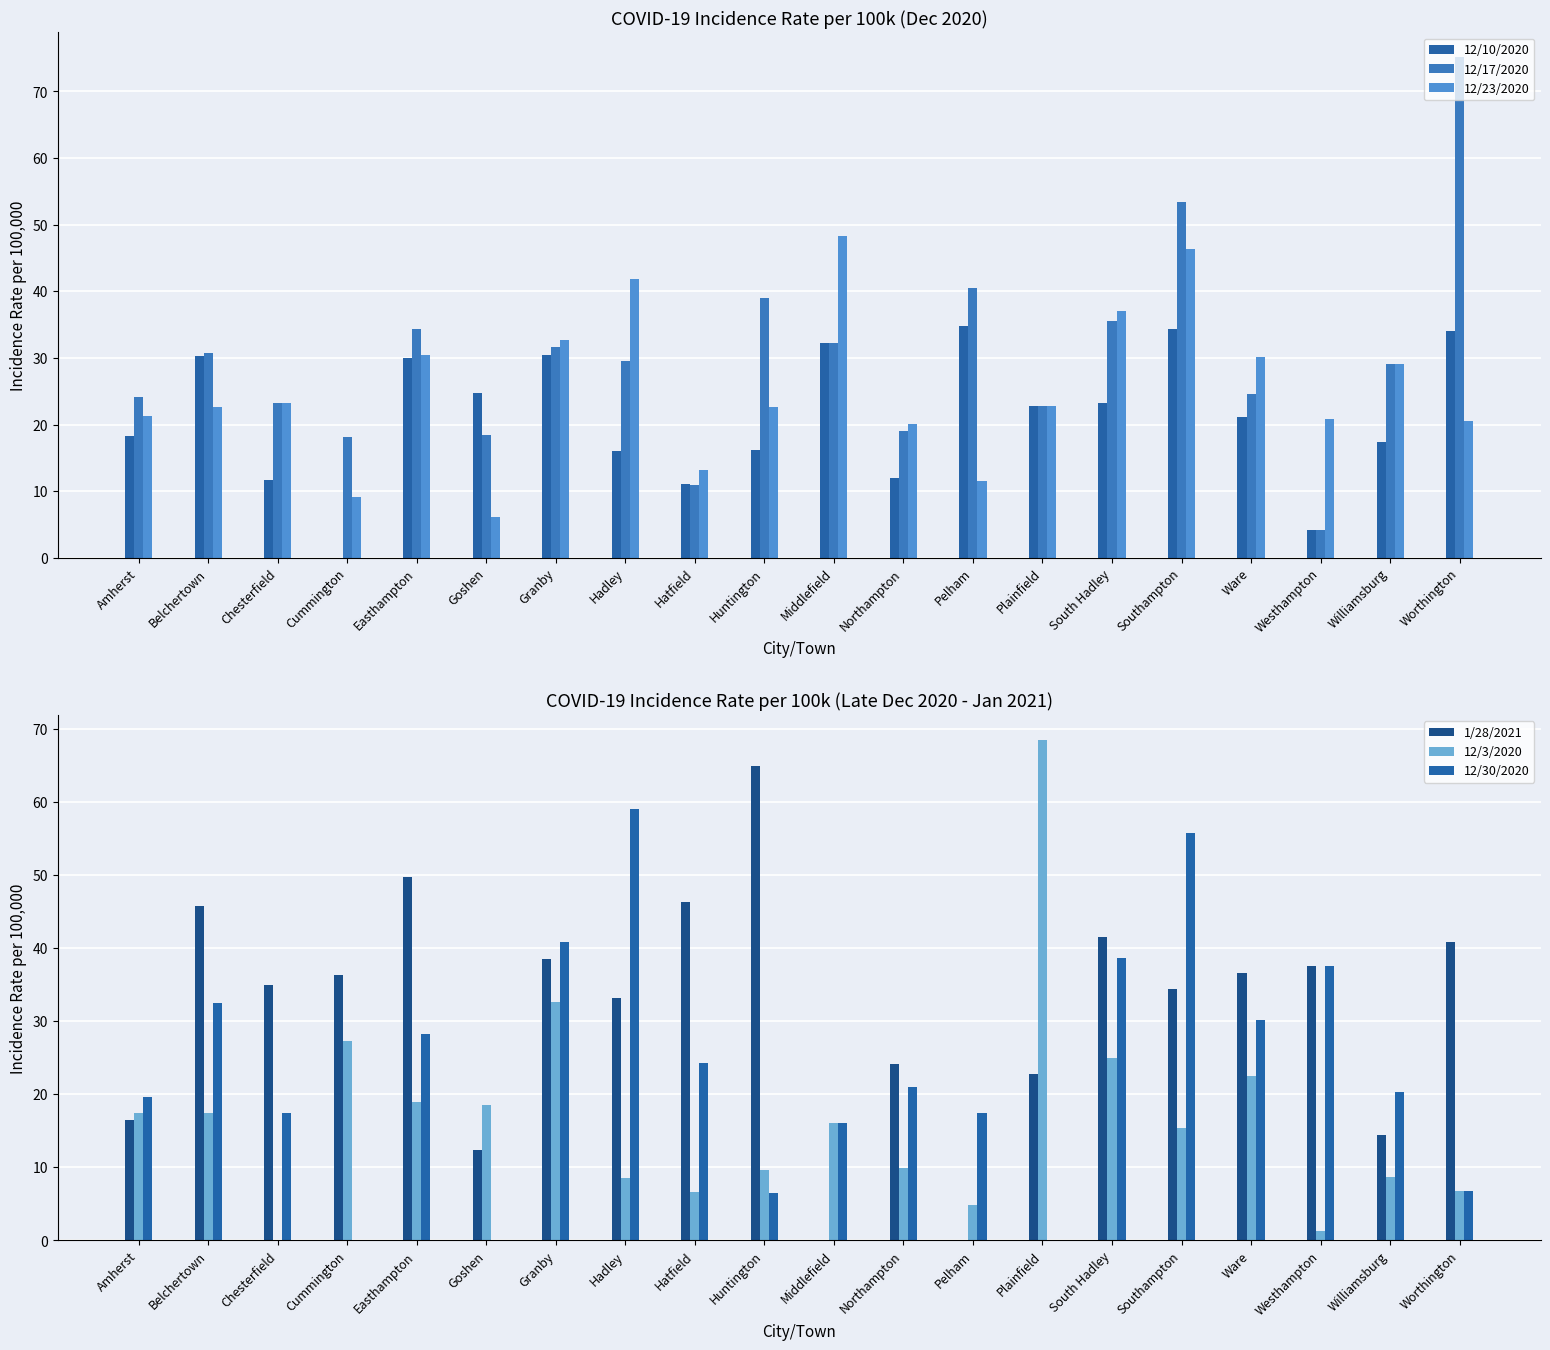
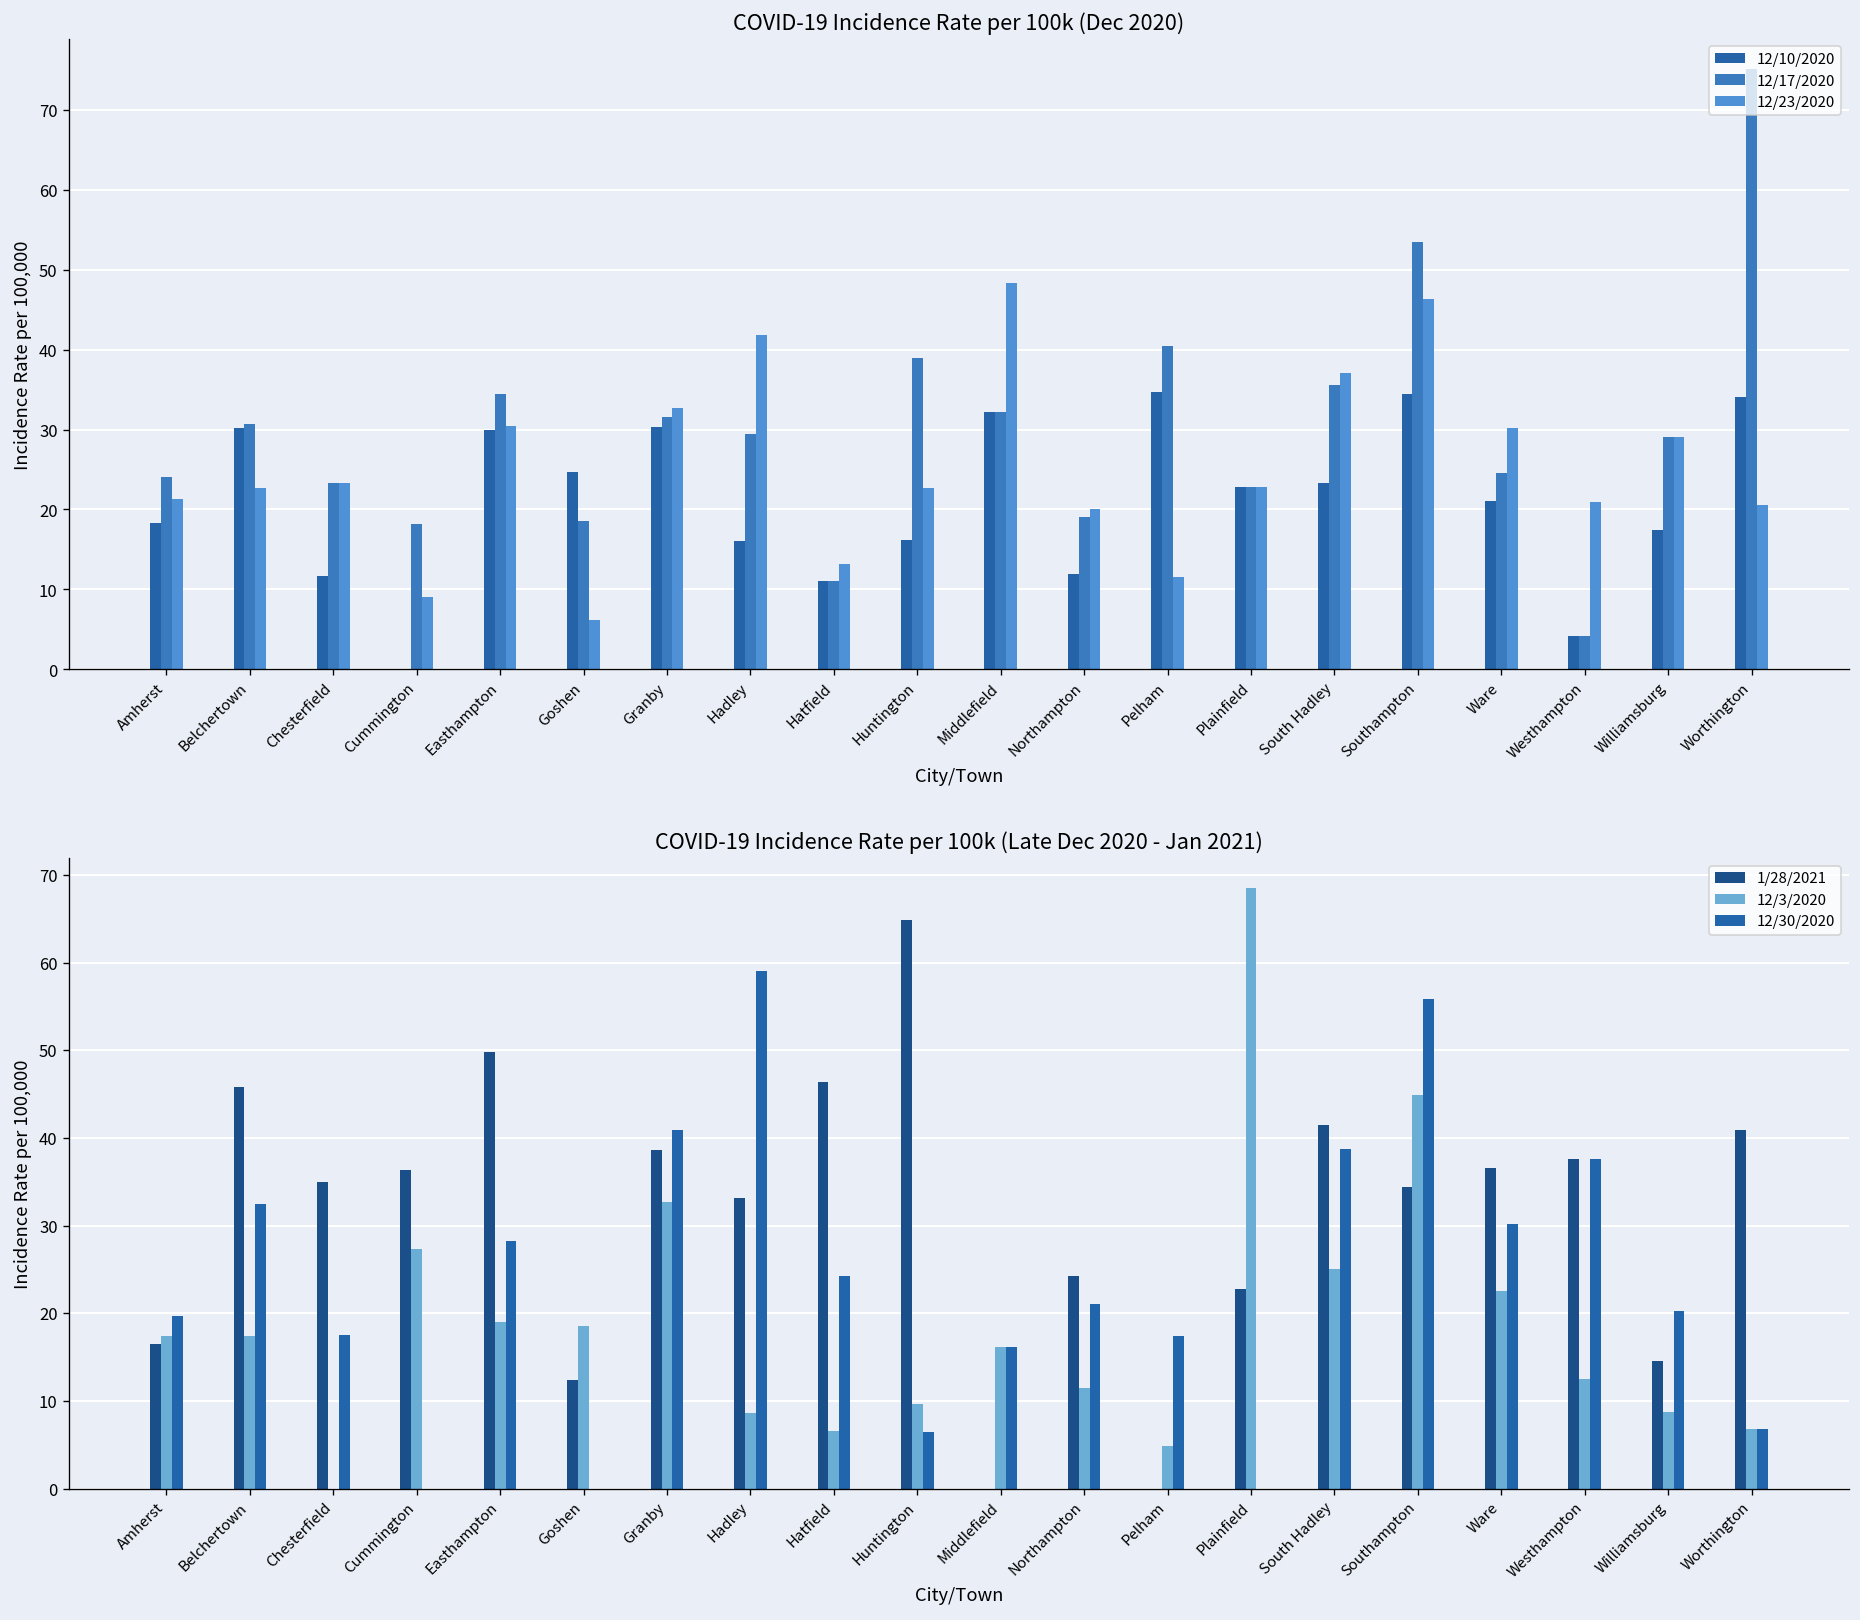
  {
    "COVID-19 Incidence Rate per 100k (Late Dec 2020 - Jan 2021)": {
      "12/3/2020": {
        "Amherst": 17,
        "Belchertown": 17,
        "Chesterfield": 0,
        "Cummington": 27,
        "Easthampton": 19,
        "Goshen": 19,
        "Granby": 33,
        "Hadley": 9,
        "Hatfield": 7,
        "Huntington": 10,
        "Middlefield": 16,
-       "Northampton": 10,
+       "Northampton": 12,
        "Pelham": 5,
        "Plainfield": 69,
        "South Hadley": 25,
-       "Southampton": 15,
+       "Southampton": 45,
        "Ware": 23,
-       "Westhampton": 1,
+       "Westhampton": 13,
        "Williamsburg": 9,
        "Worthington": 7
      }
    }
  }
